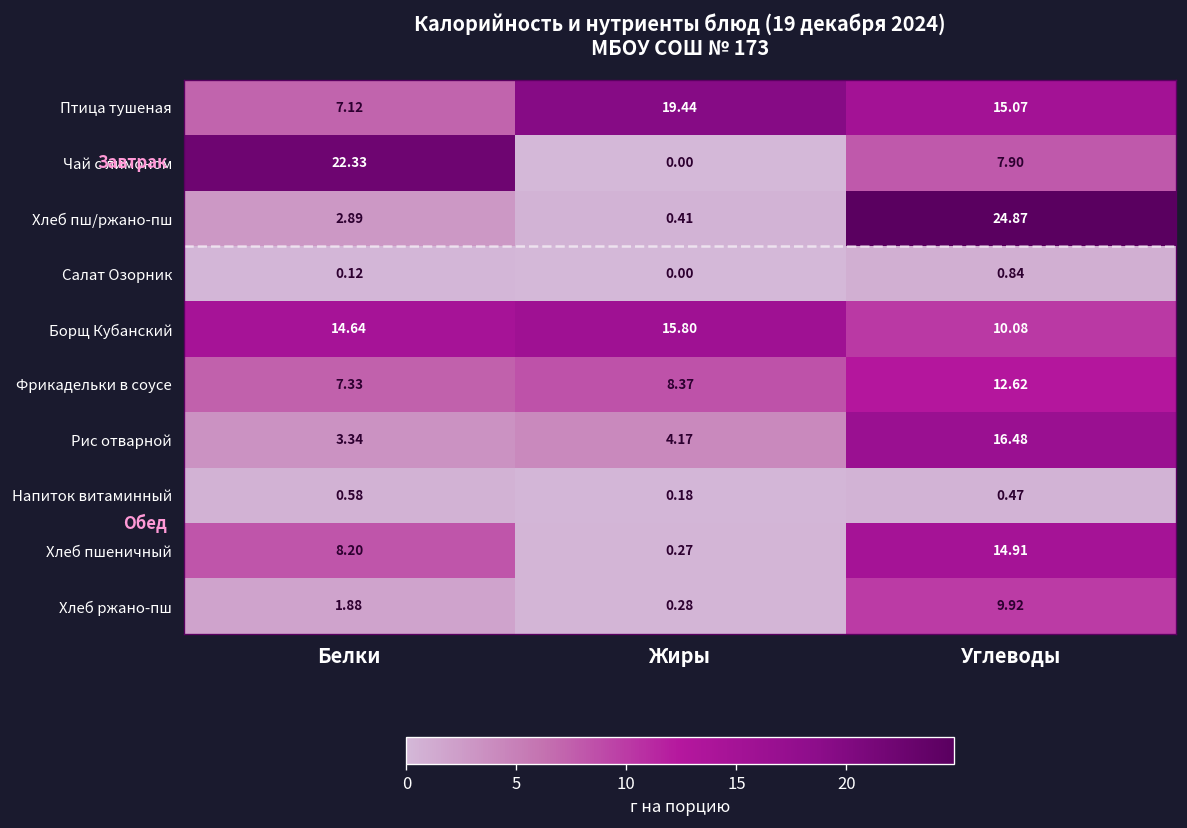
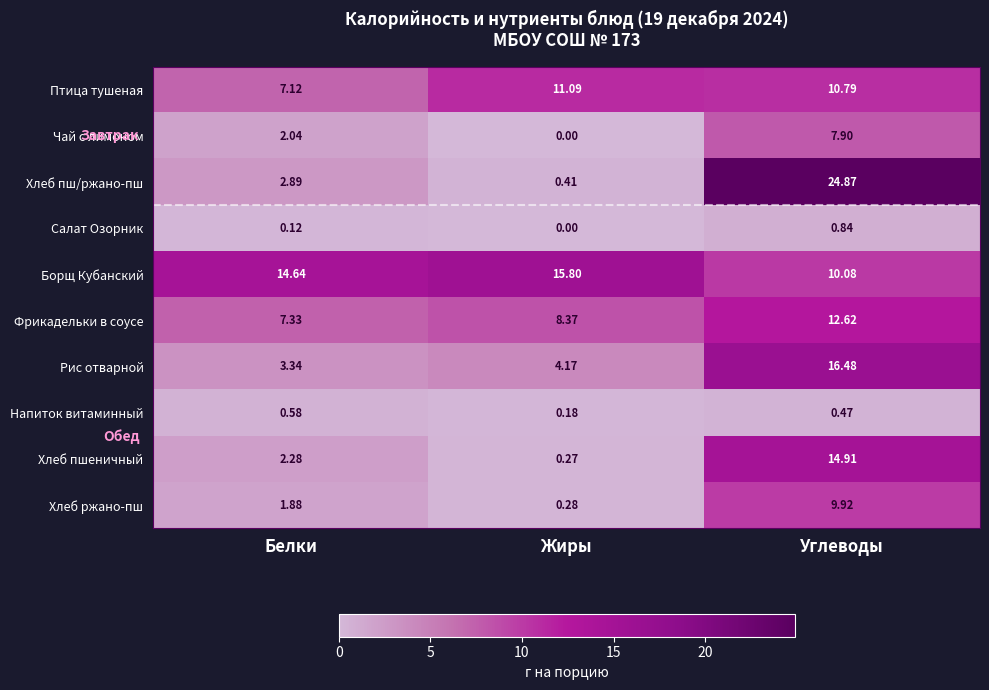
  {
    "Птица тушеная": {
      "Белки": 7.12,
-     "Жиры": 19.44,
-     "Углеводы": 15.07
+     "Жиры": 11.09,
+     "Углеводы": 10.79
    },
    "Чай с лимоном": {
-     "Белки": 22.33,
+     "Белки": 2.04,
      "Жиры": 0.00,
      "Углеводы": 7.90
    },
    "Хлеб пш/ржано-пш": {
      "Белки": 2.89,
      "Жиры": 0.41,
      "Углеводы": 24.87
    },
    "Салат Озорник": {
      "Белки": 0.12,
      "Жиры": 0.00,
      "Углеводы": 0.84
    },
    "Борщ Кубанский": {
      "Белки": 14.64,
      "Жиры": 15.80,
      "Углеводы": 10.08
    },
    "Фрикадельки в соусе": {
      "Белки": 7.33,
      "Жиры": 8.37,
      "Углеводы": 12.62
    },
    "Рис отварной": {
      "Белки": 3.34,
      "Жиры": 4.17,
      "Углеводы": 16.48
    },
    "Напиток витаминный": {
      "Белки": 0.58,
      "Жиры": 0.18,
      "Углеводы": 0.47
    },
    "Хлеб пшеничный": {
-     "Белки": 8.20,
+     "Белки": 2.28,
      "Жиры": 0.27,
      "Углеводы": 14.91
    },
    "Хлеб ржано-пш": {
      "Белки": 1.88,
      "Жиры": 0.28,
      "Углеводы": 9.92
    }
  }
